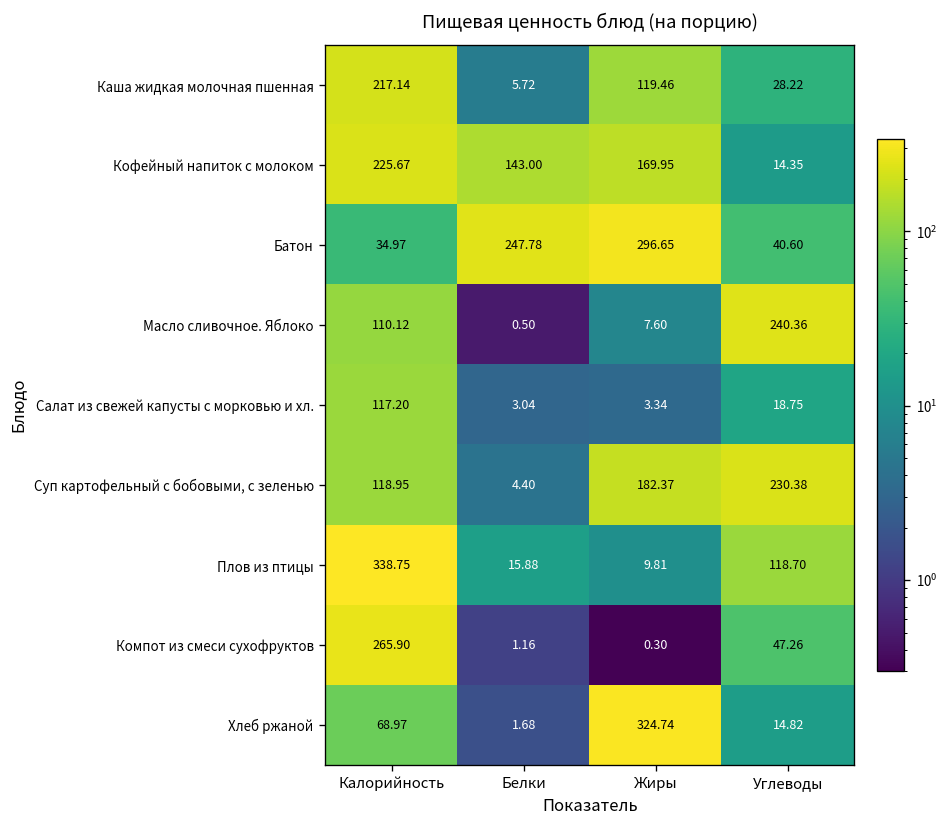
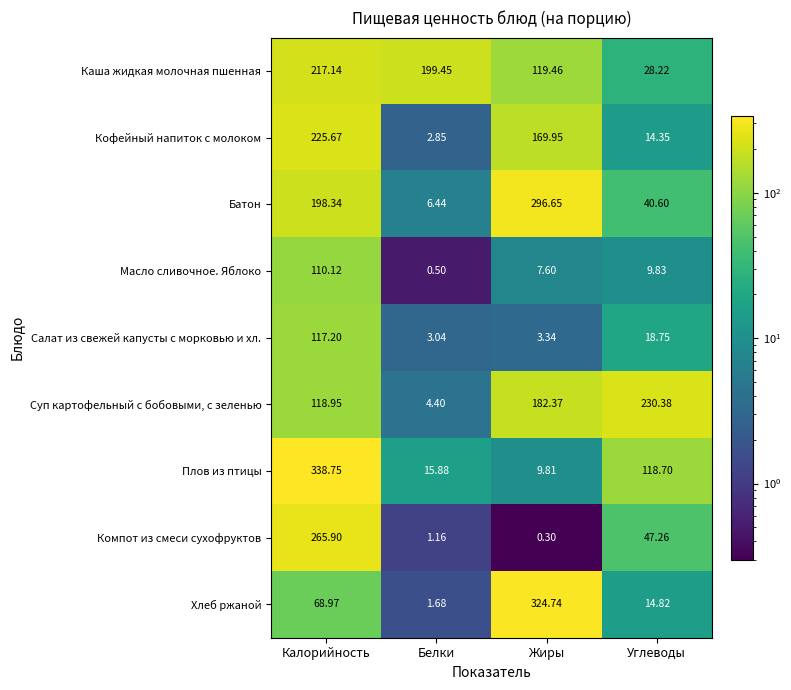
  {
    "Каша жидкая молочная пшенная": {
      "Калорийность": 217.14,
-     "Белки": 5.72,
+     "Белки": 199.45,
      "Жиры": 119.46,
      "Углеводы": 28.22
    },
    "Кофейный напиток с молоком": {
      "Калорийность": 225.67,
-     "Белки": 143.00,
+     "Белки": 2.85,
      "Жиры": 169.95,
      "Углеводы": 14.35
    },
    "Батон": {
-     "Калорийность": 34.97,
-     "Белки": 247.78,
+     "Калорийность": 198.34,
+     "Белки": 6.44,
      "Жиры": 296.65,
      "Углеводы": 40.60
    },
    "Масло сливочное. Яблоко": {
      "Калорийность": 110.12,
      "Белки": 0.50,
      "Жиры": 7.60,
-     "Углеводы": 240.36
+     "Углеводы": 9.83
    },
    "Салат из свежей капусты с морковью и хл.": {
      "Калорийность": 117.20,
      "Белки": 3.04,
      "Жиры": 3.34,
      "Углеводы": 18.75
    },
    "Суп картофельный с бобовыми, с зеленью": {
      "Калорийность": 118.95,
      "Белки": 4.40,
      "Жиры": 182.37,
      "Углеводы": 230.38
    },
    "Плов из птицы": {
      "Калорийность": 338.75,
      "Белки": 15.88,
      "Жиры": 9.81,
      "Углеводы": 118.70
    },
    "Компот из смеси сухофруктов": {
      "Калорийность": 265.90,
      "Белки": 1.16,
      "Жиры": 0.30,
      "Углеводы": 47.26
    },
    "Хлеб ржаной": {
      "Калорийность": 68.97,
      "Белки": 1.68,
      "Жиры": 324.74,
      "Углеводы": 14.82
    }
  }
